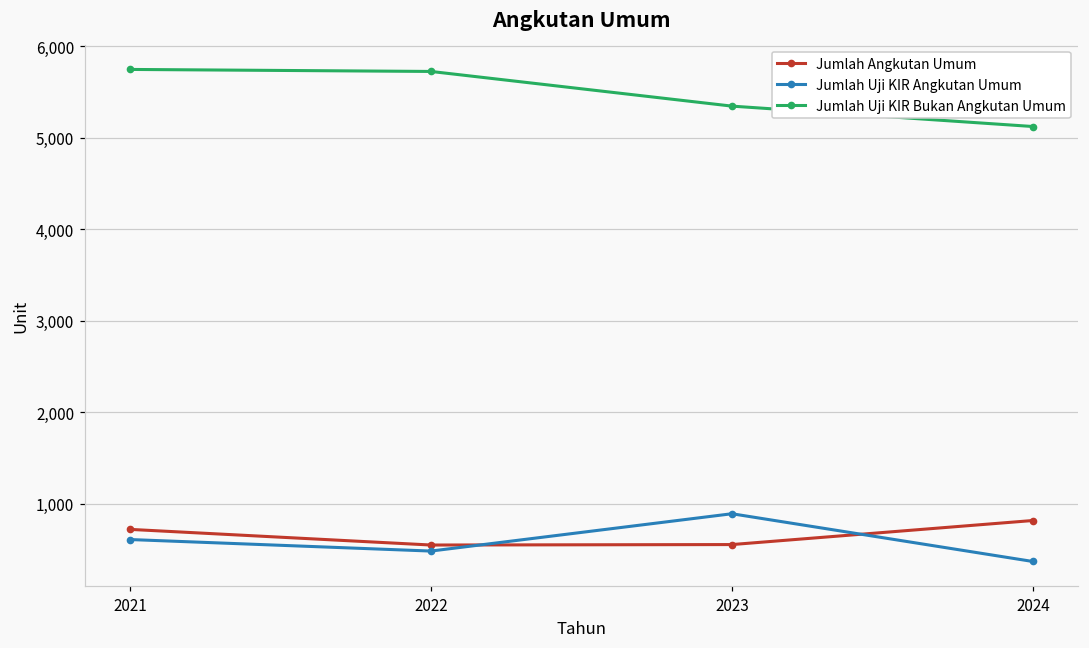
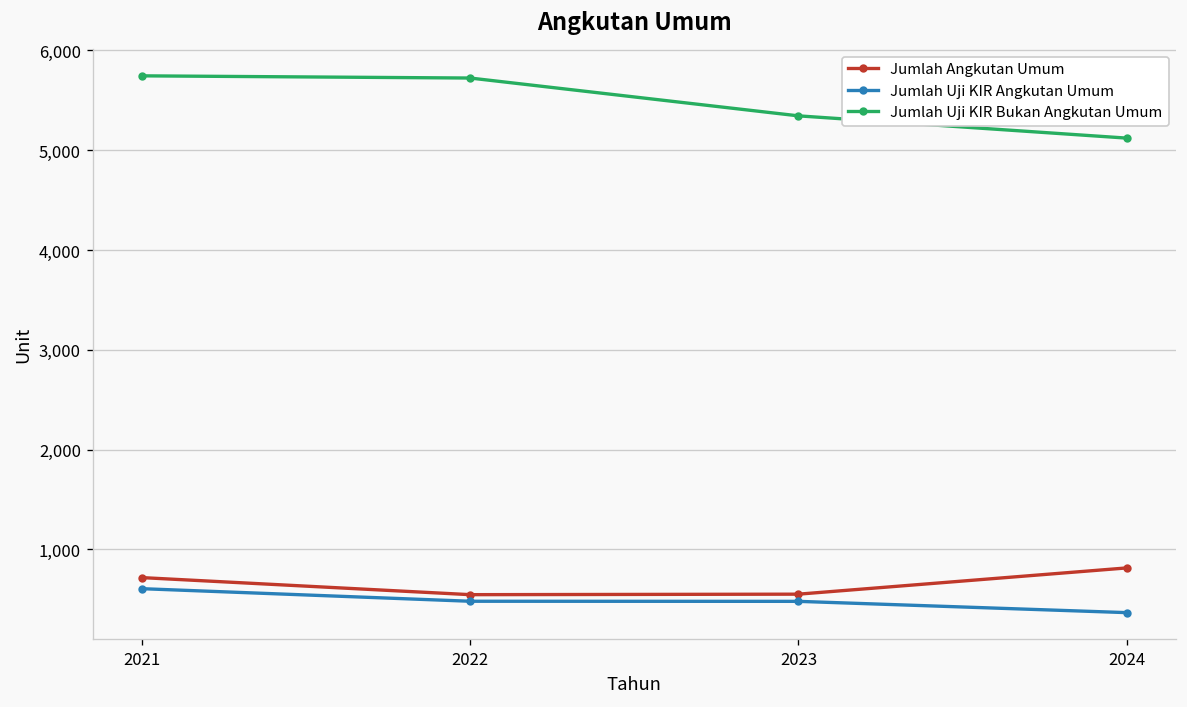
  {
    "Jumlah Angkutan Umum": {
      "2021": "700",
      "2022": "500",
      "2023": "600",
      "2024": "800"
    },
    "Jumlah Uji KIR Angkutan Umum": {
      "2021": "600",
      "2022": "500",
-     "2023": "900",
+     "2023": "500",
      "2024": "400"
    },
    "Jumlah Uji KIR Bukan Angkutan Umum": {
      "2021": "5,700",
      "2022": "5,700",
      "2023": "5,300",
      "2024": "5,100"
    }
  }
